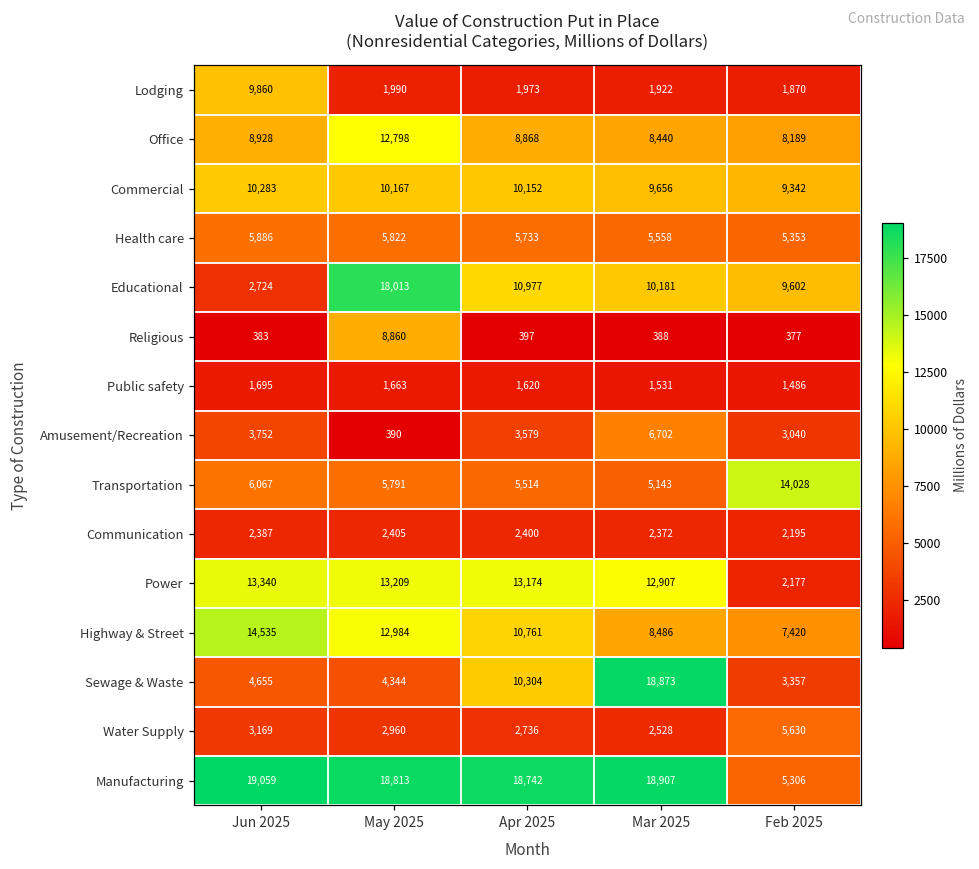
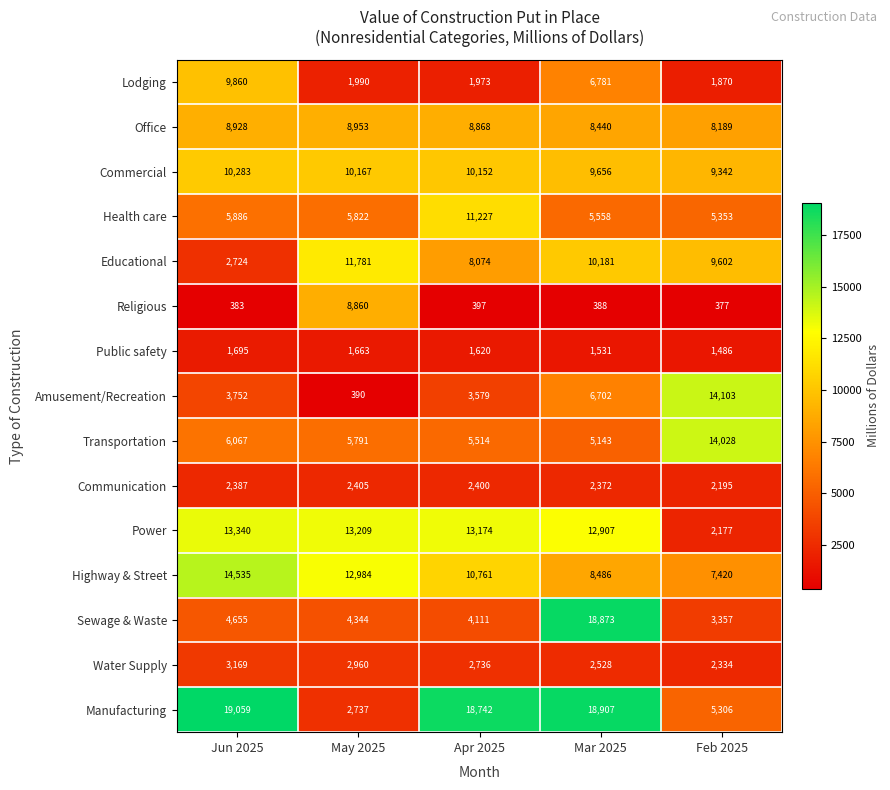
  {
    "Lodging": {
      "Jun 2025": "9,860",
      "May 2025": "1,990",
      "Apr 2025": "1,973",
-     "Mar 2025": "1,922",
+     "Mar 2025": "6,781",
      "Feb 2025": "1,870"
    },
    "Office": {
      "Jun 2025": "8,928",
-     "May 2025": "12,798",
+     "May 2025": "8,953",
      "Apr 2025": "8,868",
      "Mar 2025": "8,440",
      "Feb 2025": "8,189"
    },
    "Commercial": {
      "Jun 2025": "10,283",
      "May 2025": "10,167",
      "Apr 2025": "10,152",
      "Mar 2025": "9,656",
      "Feb 2025": "9,342"
    },
    "Health care": {
      "Jun 2025": "5,886",
      "May 2025": "5,822",
-     "Apr 2025": "5,733",
+     "Apr 2025": "11,227",
      "Mar 2025": "5,558",
      "Feb 2025": "5,353"
    },
    "Educational": {
      "Jun 2025": "2,724",
-     "May 2025": "18,013",
-     "Apr 2025": "10,977",
+     "May 2025": "11,781",
+     "Apr 2025": "8,074",
      "Mar 2025": "10,181",
      "Feb 2025": "9,602"
    },
    "Religious": {
      "Jun 2025": "383",
      "May 2025": "8,860",
      "Apr 2025": "397",
      "Mar 2025": "388",
      "Feb 2025": "377"
    },
    "Public safety": {
      "Jun 2025": "1,695",
      "May 2025": "1,663",
      "Apr 2025": "1,620",
      "Mar 2025": "1,531",
      "Feb 2025": "1,486"
    },
    "Amusement/Recreation": {
      "Jun 2025": "3,752",
      "May 2025": "390",
      "Apr 2025": "3,579",
      "Mar 2025": "6,702",
-     "Feb 2025": "3,040"
+     "Feb 2025": "14,103"
    },
    "Transportation": {
      "Jun 2025": "6,067",
      "May 2025": "5,791",
      "Apr 2025": "5,514",
      "Mar 2025": "5,143",
      "Feb 2025": "14,028"
    },
    "Communication": {
      "Jun 2025": "2,387",
      "May 2025": "2,405",
      "Apr 2025": "2,400",
      "Mar 2025": "2,372",
      "Feb 2025": "2,195"
    },
    "Power": {
      "Jun 2025": "13,340",
      "May 2025": "13,209",
      "Apr 2025": "13,174",
      "Mar 2025": "12,907",
      "Feb 2025": "2,177"
    },
    "Highway & Street": {
      "Jun 2025": "14,535",
      "May 2025": "12,984",
      "Apr 2025": "10,761",
      "Mar 2025": "8,486",
      "Feb 2025": "7,420"
    },
    "Sewage & Waste": {
      "Jun 2025": "4,655",
      "May 2025": "4,344",
-     "Apr 2025": "10,304",
+     "Apr 2025": "4,111",
      "Mar 2025": "18,873",
      "Feb 2025": "3,357"
    },
    "Water Supply": {
      "Jun 2025": "3,169",
      "May 2025": "2,960",
      "Apr 2025": "2,736",
      "Mar 2025": "2,528",
-     "Feb 2025": "5,630"
+     "Feb 2025": "2,334"
    },
    "Manufacturing": {
      "Jun 2025": "19,059",
-     "May 2025": "18,813",
+     "May 2025": "2,737",
      "Apr 2025": "18,742",
      "Mar 2025": "18,907",
      "Feb 2025": "5,306"
    }
  }
